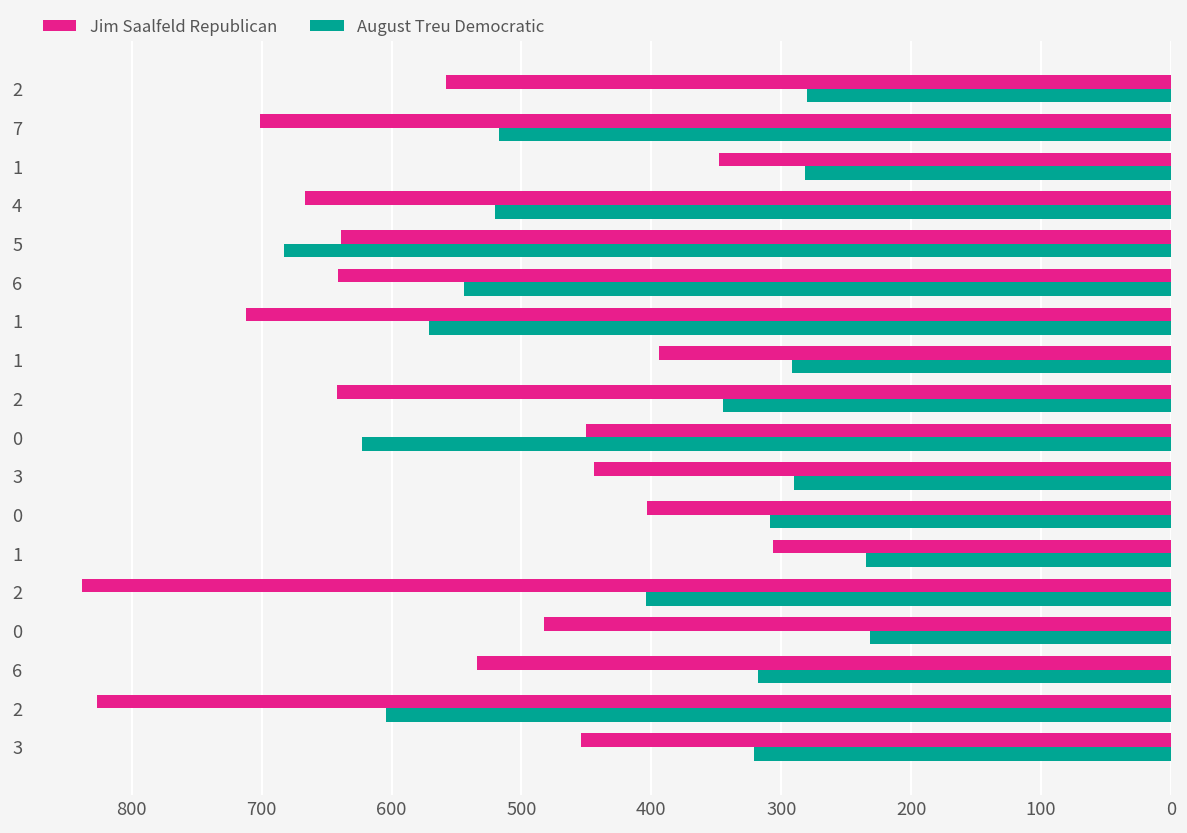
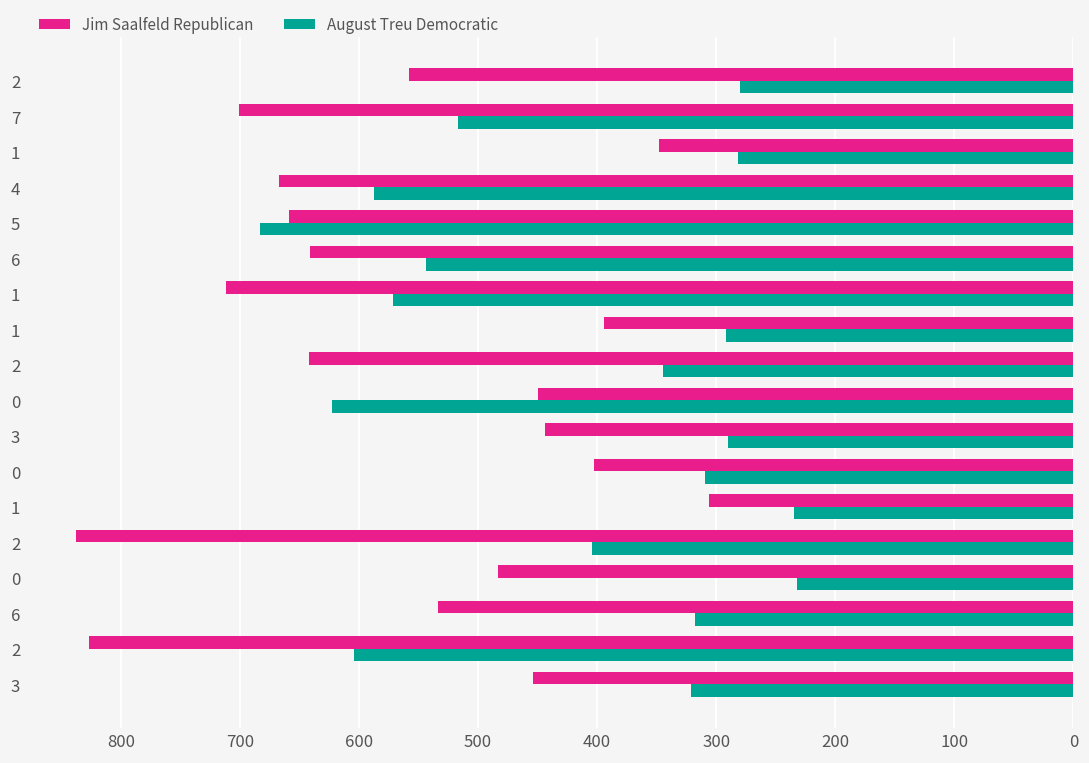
  {
    "Jim Saalfeld Republican": {
      "7": 701,
      "4": 667,
-     "5": 639
+     "5": 659
    },
    "August Treu Democratic": {
      "7": 517,
-     "4": 520,
+     "4": 587,
      "5": 683
    }
  }
